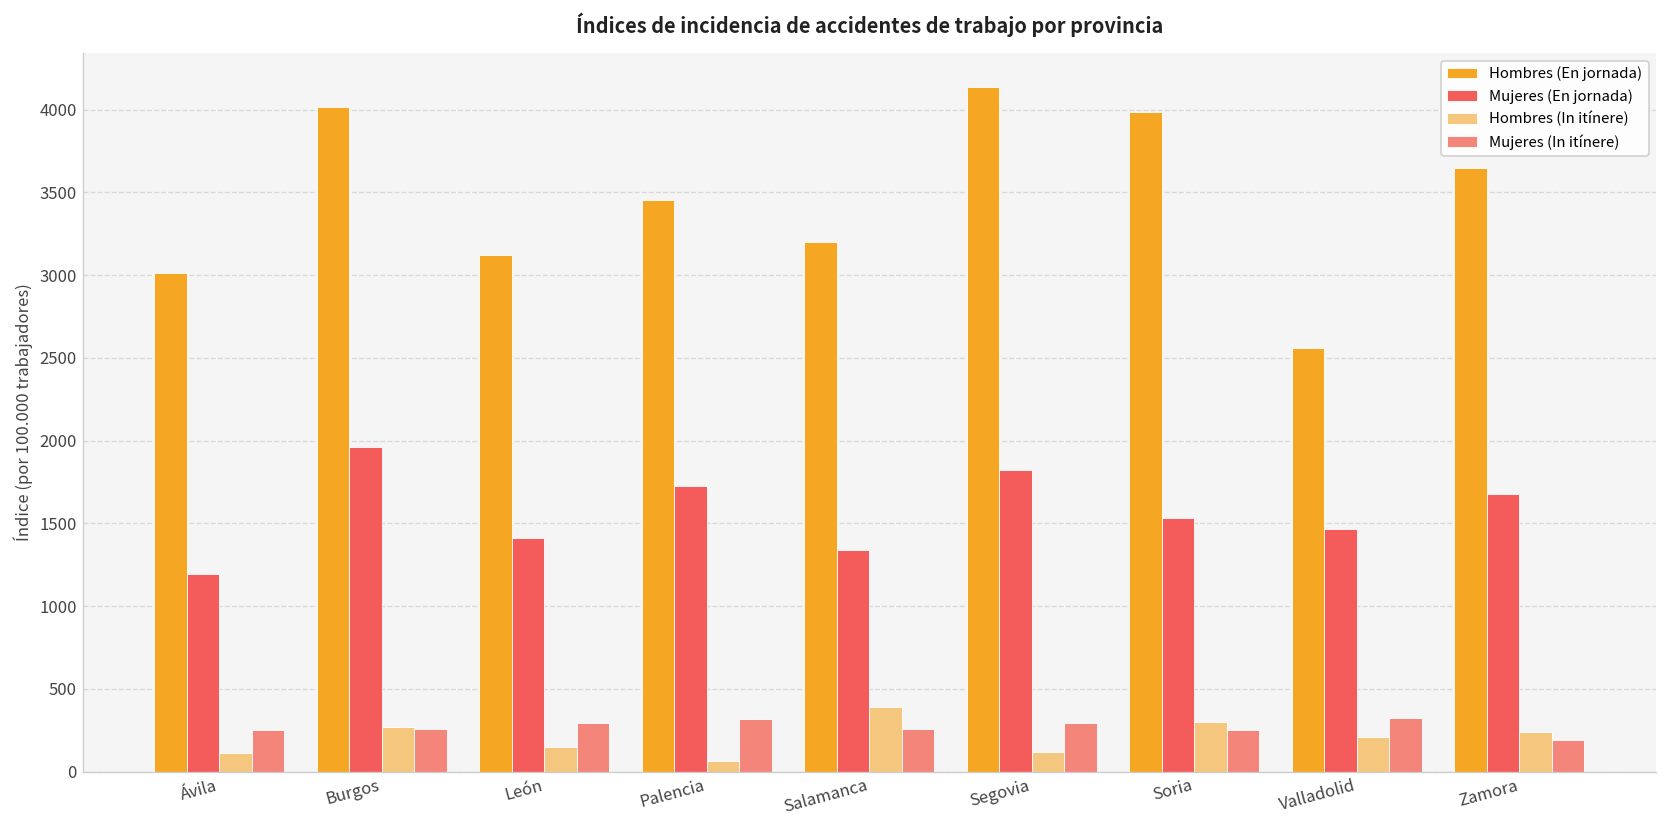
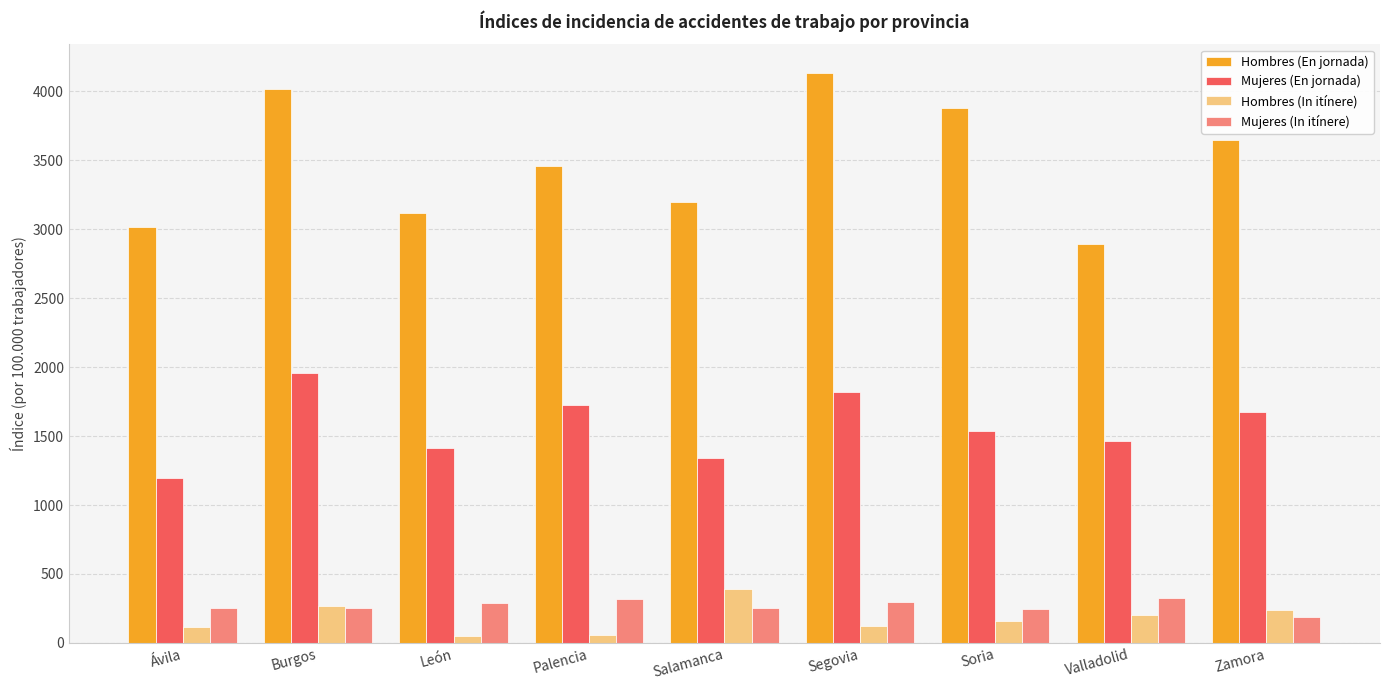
  {
    "Hombres (En jornada)": {
      "Ávila": 3010,
      "Burgos": 4020,
      "León": 3120,
      "Palencia": 3460,
      "Salamanca": 3200,
      "Segovia": 4130,
-     "Soria": 3990,
-     "Valladolid": 2560,
+     "Soria": 3880,
+     "Valladolid": 2890,
      "Zamora": 3650
    },
    "Hombres (In itínere)": {
      "Ávila": 110,
      "Burgos": 270,
-     "León": 150,
+     "León": 50,
      "Palencia": 60,
      "Salamanca": 390,
      "Segovia": 120,
-     "Soria": 300,
+     "Soria": 160,
      "Valladolid": 210,
      "Zamora": 240
    }
  }
